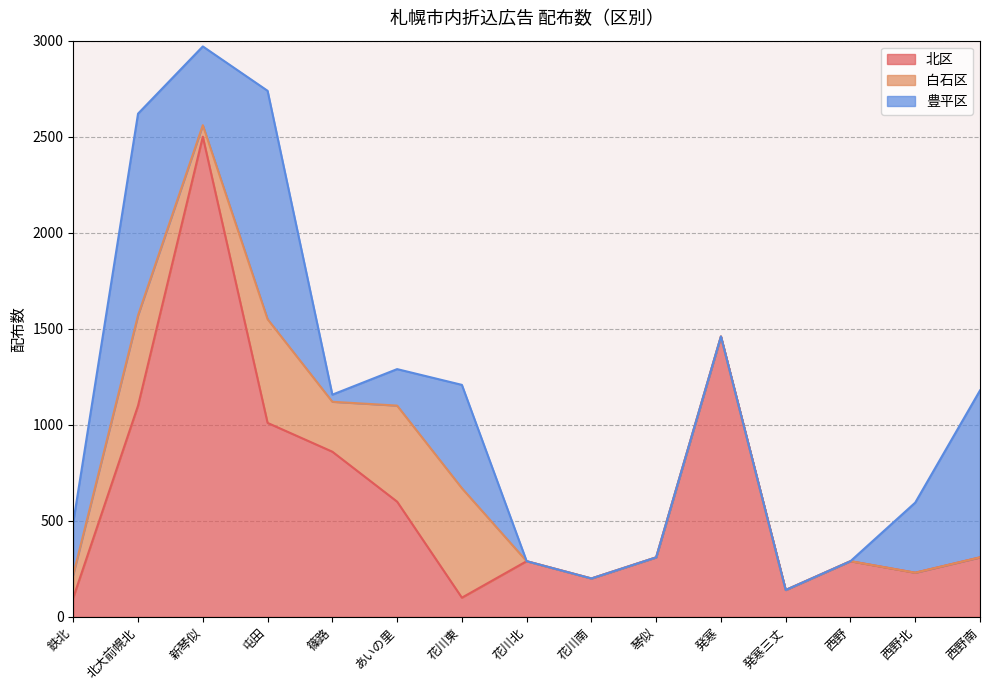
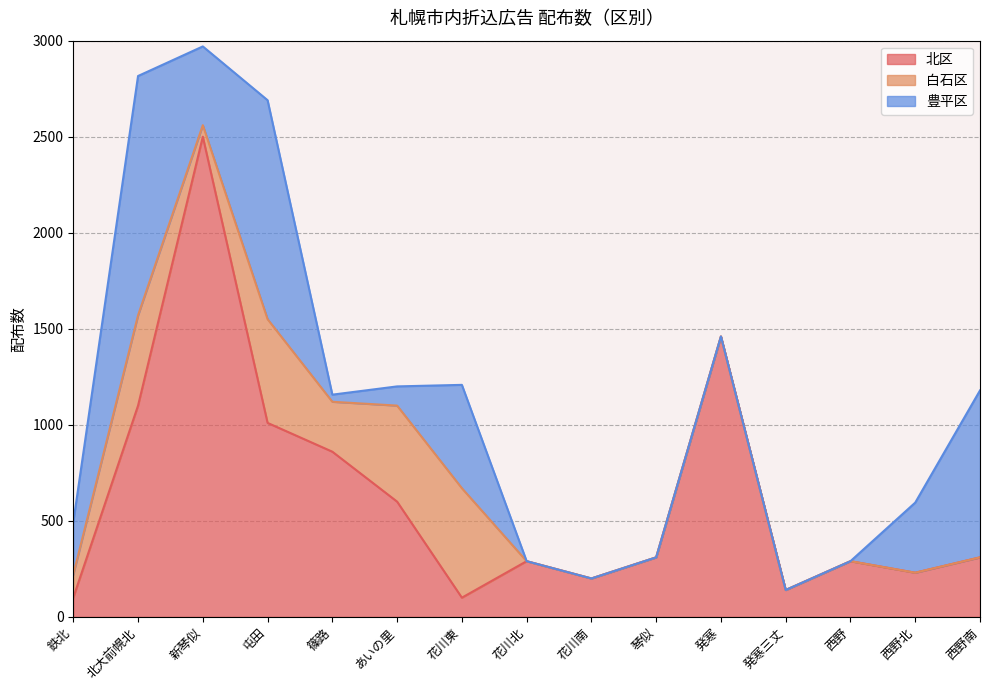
  {
    "豊平区": {
      "鉄北": 270,
-     "北大前幌北": 1050,
+     "北大前幌北": 1250,
      "新琴似": 410,
-     "屯田": 1190,
+     "屯田": 1140,
      "篠路": 40,
-     "あいの里": 190,
+     "あいの里": 100,
      "花川東": 540,
      "西野北": 370,
      "西野南": 870
    }
  }
